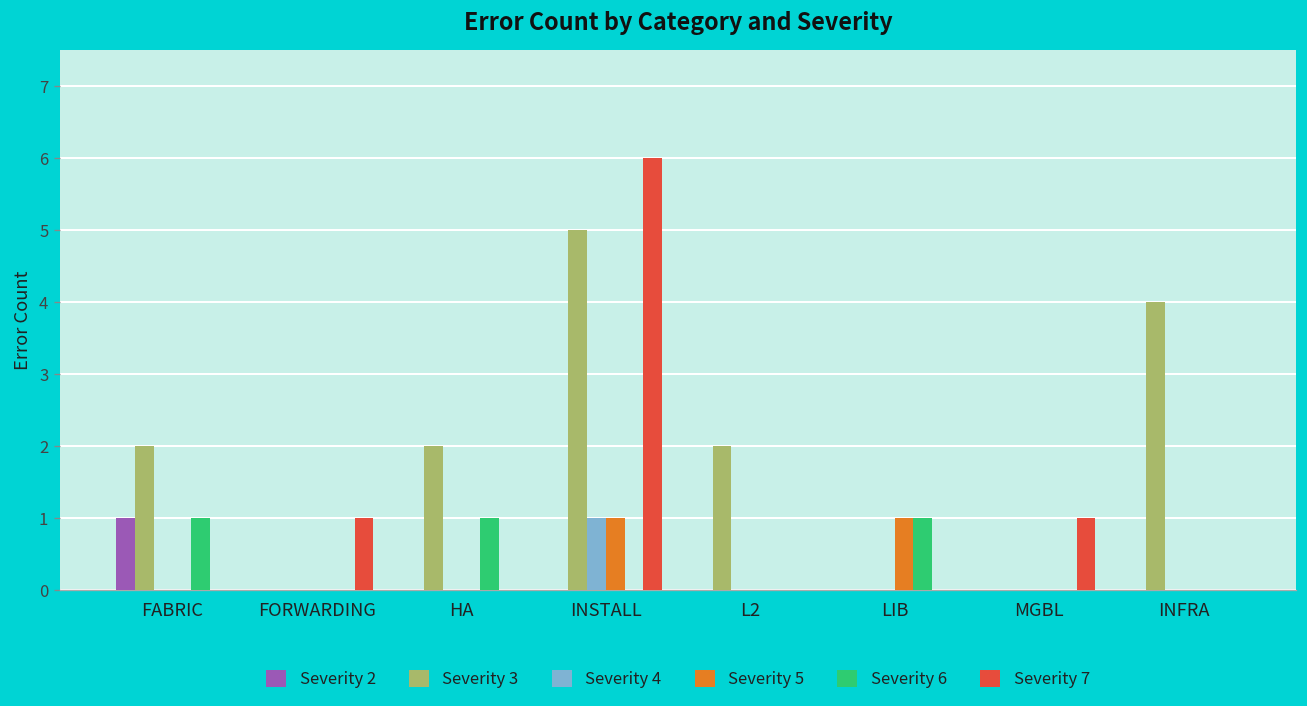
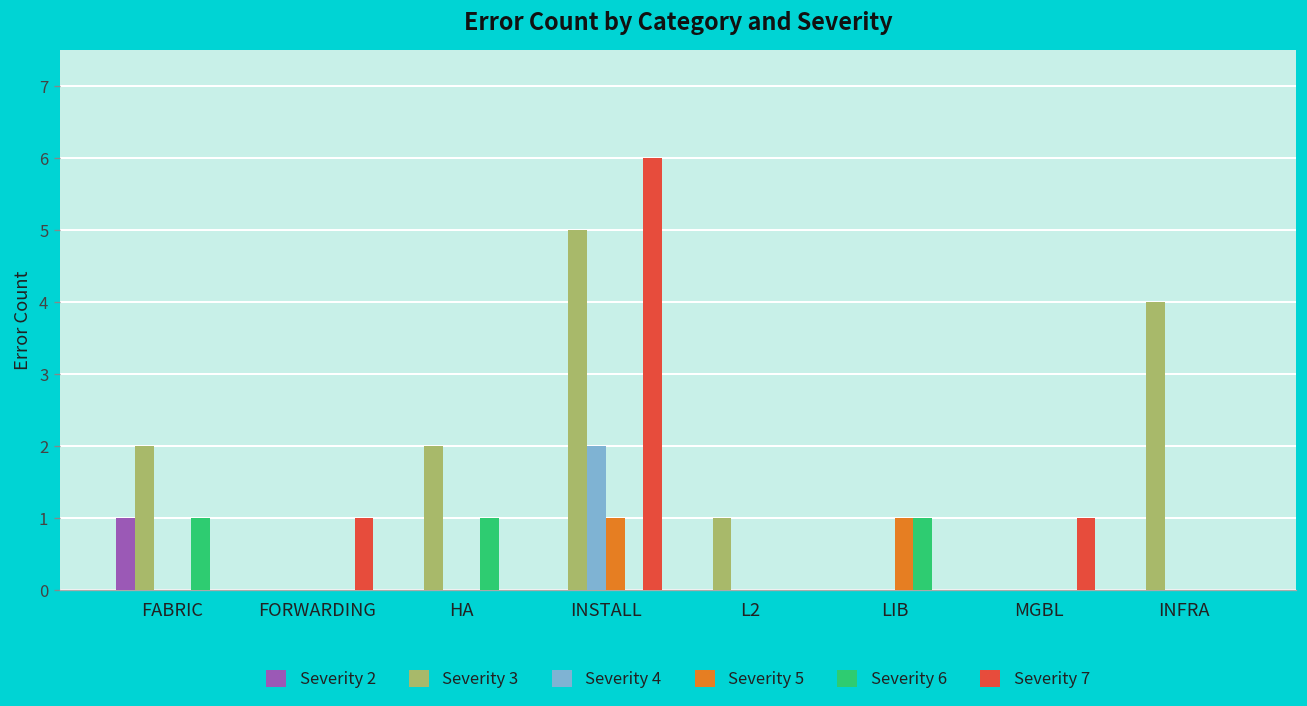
  {
    "Severity 2": {
      "FABRIC": 1,
      "FORWARDING": 0,
      "HA": 0,
      "INSTALL": 0,
      "L2": 0,
      "LIB": 0,
      "MGBL": 0,
      "INFRA": 0
    },
    "Severity 3": {
      "FABRIC": 2,
      "FORWARDING": 0,
      "HA": 2,
      "INSTALL": 5,
-     "L2": 2,
+     "L2": 1,
      "LIB": 0,
      "MGBL": 0,
      "INFRA": 4
    },
    "Severity 4": {
      "FABRIC": 0,
      "FORWARDING": 0,
      "HA": 0,
-     "INSTALL": 1,
+     "INSTALL": 2,
      "L2": 0,
      "LIB": 0,
      "MGBL": 0,
      "INFRA": 0
    },
    "Severity 6": {
      "FABRIC": 1,
      "FORWARDING": 0,
      "HA": 1,
      "INSTALL": 0,
      "L2": 0,
      "LIB": 1,
      "MGBL": 0,
      "INFRA": 0
    }
  }
